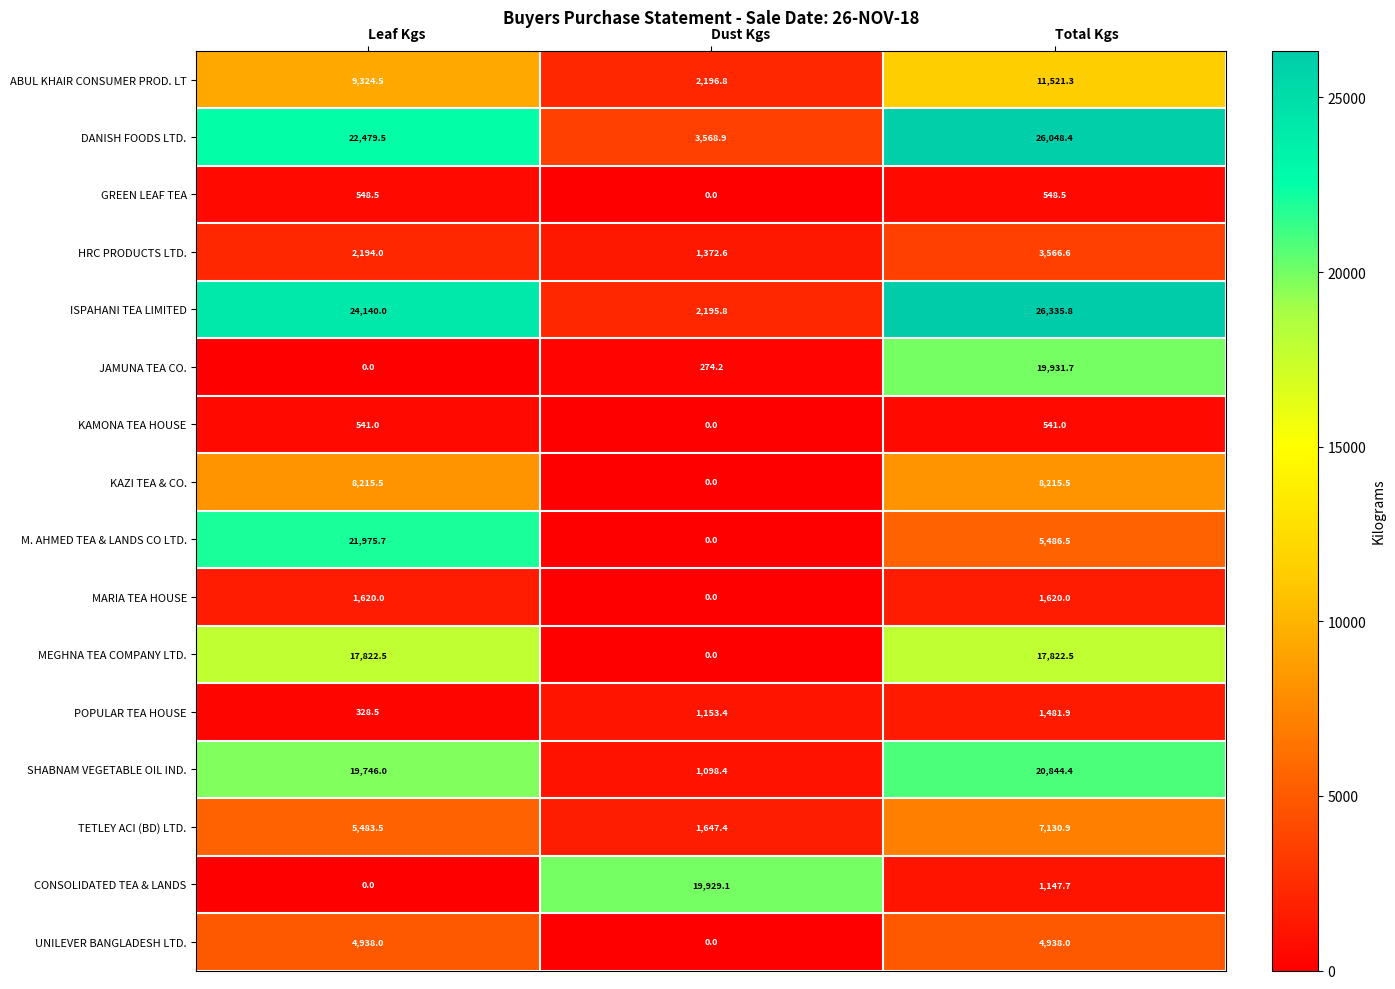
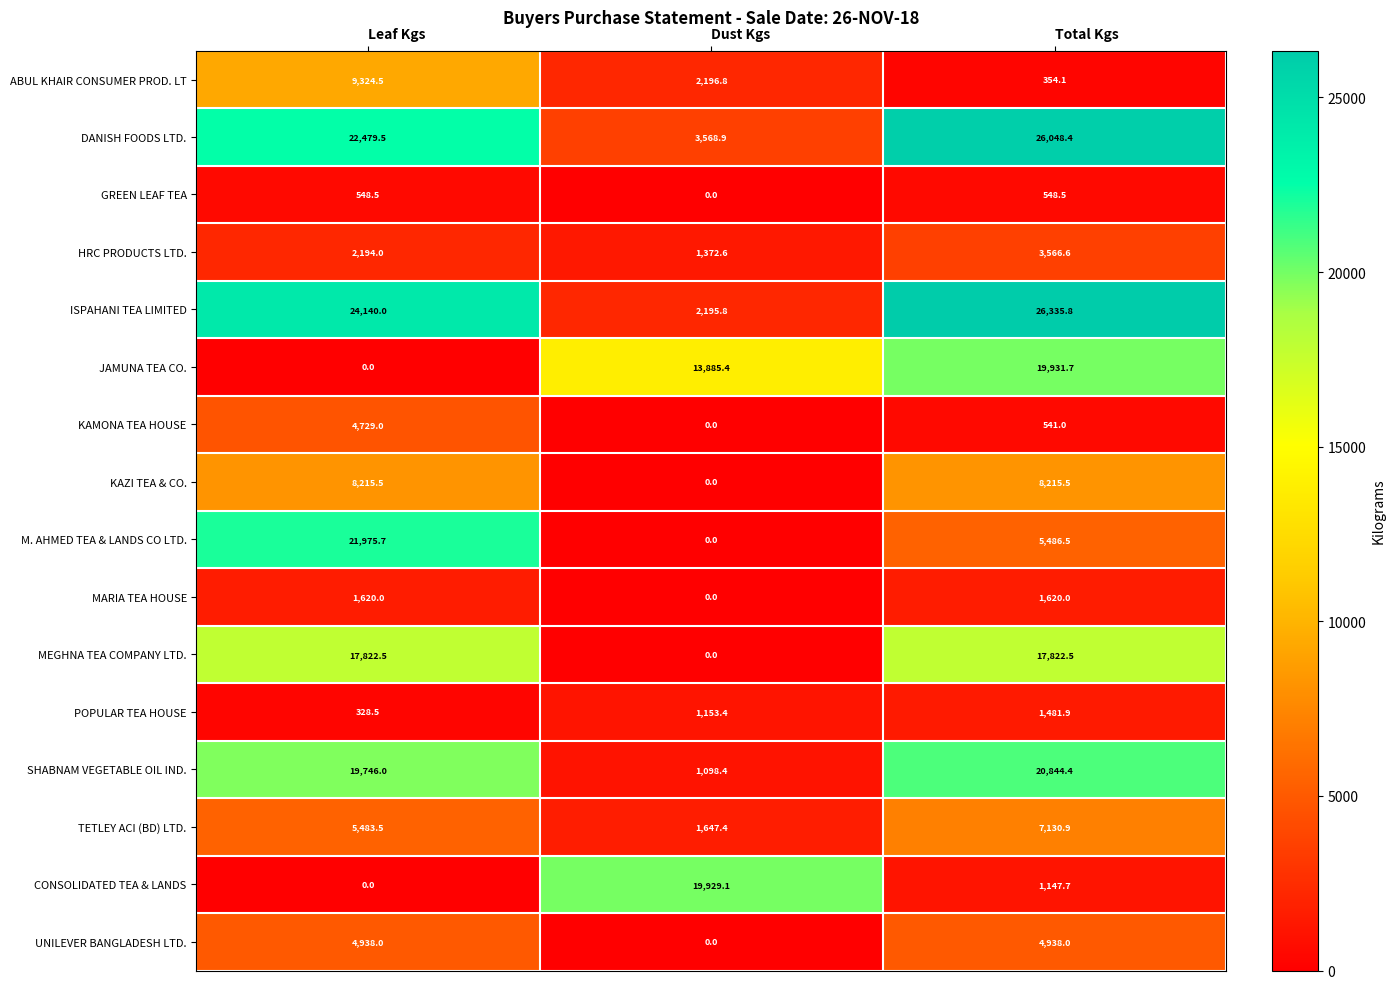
  {
    "ABUL KHAIR CONSUMER PROD. LT": {
      "Leaf Kgs": "9,324.5",
      "Dust Kgs": "2,196.8",
-     "Total Kgs": "11,521.3"
+     "Total Kgs": "354.1"
    },
    "DANISH FOODS LTD.": {
      "Leaf Kgs": "22,479.5",
      "Dust Kgs": "3,568.9",
      "Total Kgs": "26,048.4"
    },
    "GREEN LEAF TEA": {
      "Leaf Kgs": "548.5",
      "Dust Kgs": "0.0",
      "Total Kgs": "548.5"
    },
    "HRC PRODUCTS LTD.": {
      "Leaf Kgs": "2,194.0",
      "Dust Kgs": "1,372.6",
      "Total Kgs": "3,566.6"
    },
    "ISPAHANI TEA LIMITED": {
      "Leaf Kgs": "24,140.0",
      "Dust Kgs": "2,195.8",
      "Total Kgs": "26,335.8"
    },
    "JAMUNA TEA CO.": {
      "Leaf Kgs": "0.0",
-     "Dust Kgs": "274.2",
+     "Dust Kgs": "13,885.4",
      "Total Kgs": "19,931.7"
    },
    "KAMONA TEA HOUSE": {
-     "Leaf Kgs": "541.0",
+     "Leaf Kgs": "4,729.0",
      "Dust Kgs": "0.0",
      "Total Kgs": "541.0"
    },
    "KAZI TEA & CO.": {
      "Leaf Kgs": "8,215.5",
      "Dust Kgs": "0.0",
      "Total Kgs": "8,215.5"
    },
    "M. AHMED TEA & LANDS CO LTD.": {
      "Leaf Kgs": "21,975.7",
      "Dust Kgs": "0.0",
      "Total Kgs": "5,486.5"
    },
    "MARIA TEA HOUSE": {
      "Leaf Kgs": "1,620.0",
      "Dust Kgs": "0.0",
      "Total Kgs": "1,620.0"
    },
    "MEGHNA TEA COMPANY LTD.": {
      "Leaf Kgs": "17,822.5",
      "Dust Kgs": "0.0",
      "Total Kgs": "17,822.5"
    },
    "POPULAR TEA HOUSE": {
      "Leaf Kgs": "328.5",
      "Dust Kgs": "1,153.4",
      "Total Kgs": "1,481.9"
    },
    "SHABNAM VEGETABLE OIL IND.": {
      "Leaf Kgs": "19,746.0",
      "Dust Kgs": "1,098.4",
      "Total Kgs": "20,844.4"
    },
    "TETLEY ACI (BD) LTD.": {
      "Leaf Kgs": "5,483.5",
      "Dust Kgs": "1,647.4",
      "Total Kgs": "7,130.9"
    },
    "CONSOLIDATED TEA & LANDS": {
      "Leaf Kgs": "0.0",
      "Dust Kgs": "19,929.1",
      "Total Kgs": "1,147.7"
    },
    "UNILEVER BANGLADESH LTD.": {
      "Leaf Kgs": "4,938.0",
      "Dust Kgs": "0.0",
      "Total Kgs": "4,938.0"
    }
  }
